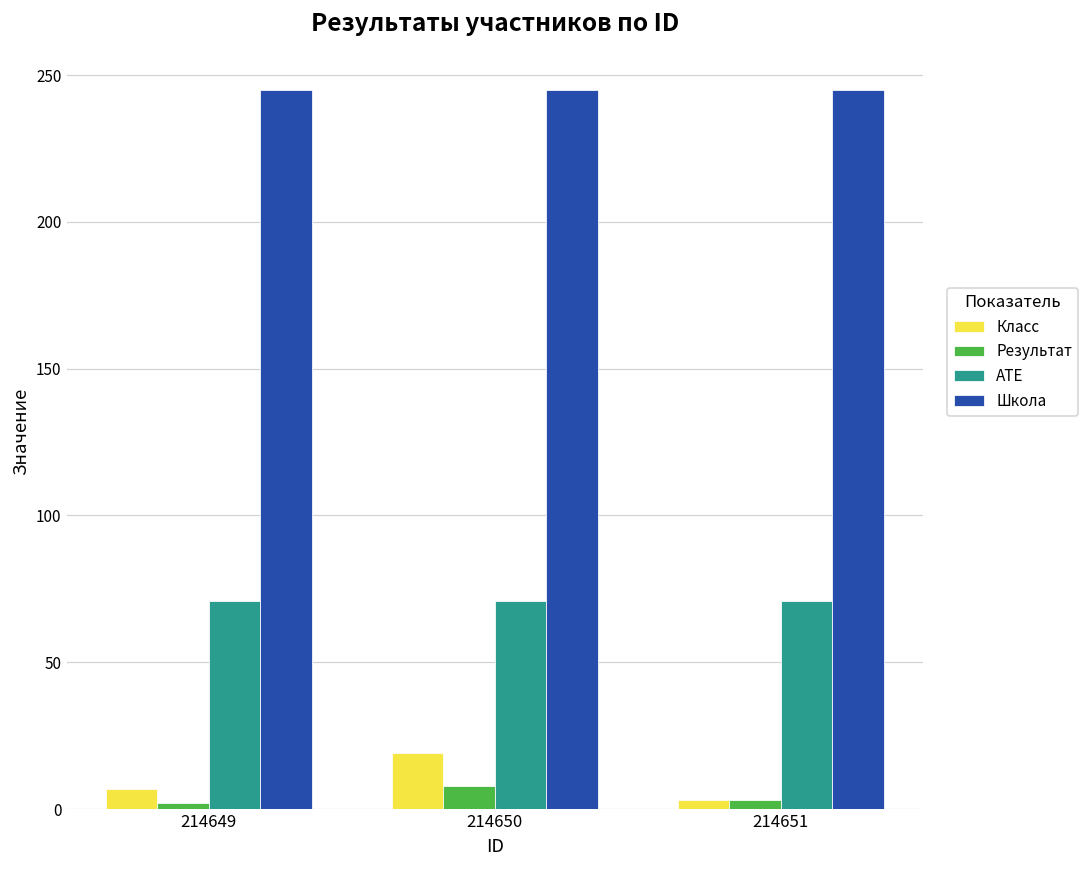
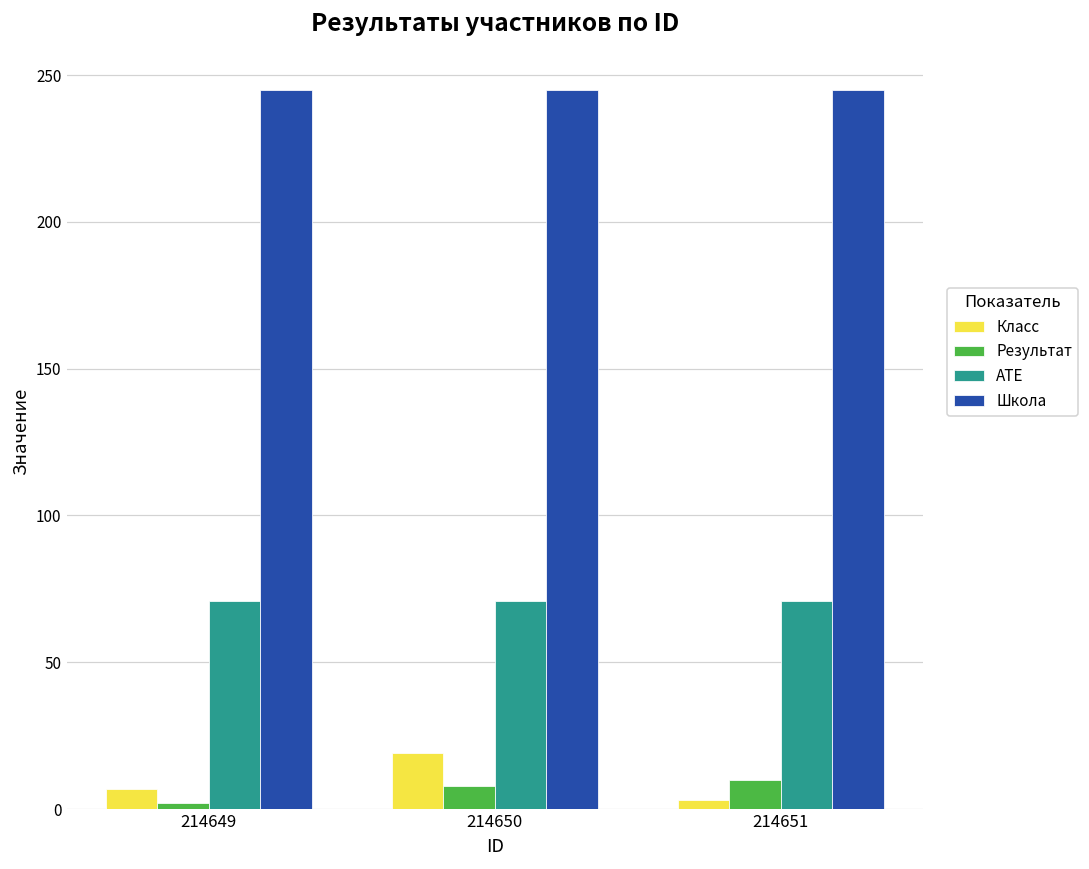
  {
    "Класс": {
      "214649": 7,
      "214650": 19,
      "214651": 3
    },
    "Результат": {
      "214649": 2,
      "214650": 8,
-     "214651": 3
+     "214651": 10
    },
    "АТЕ": {
      "214649": 71,
      "214650": 71,
      "214651": 71
    },
    "Школа": {
      "214649": 245,
      "214650": 245,
      "214651": 245
    }
  }
